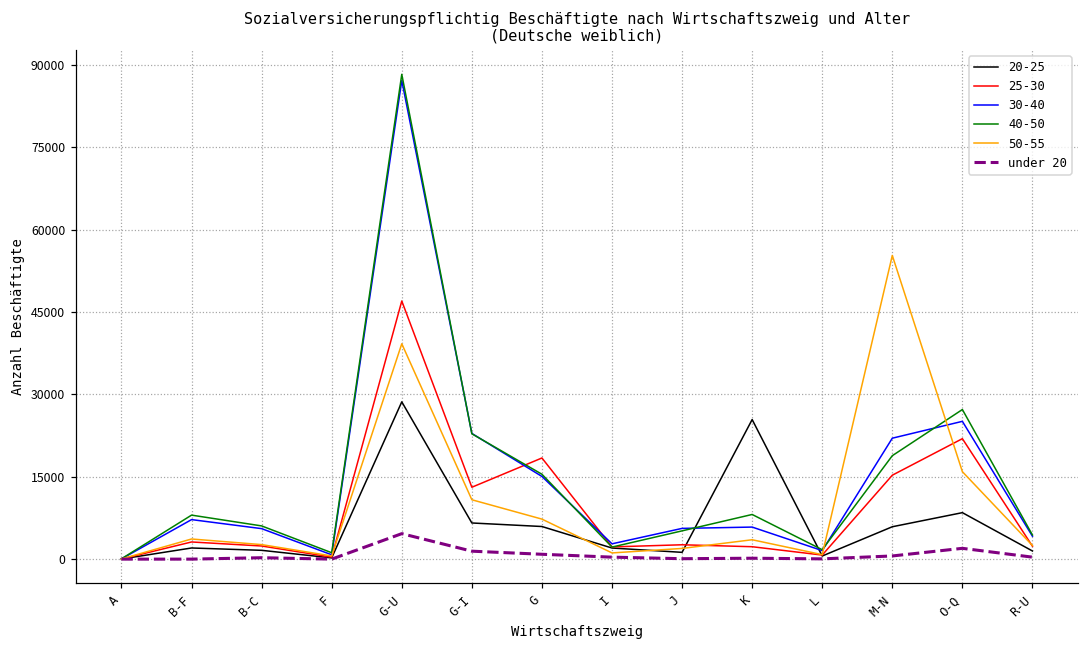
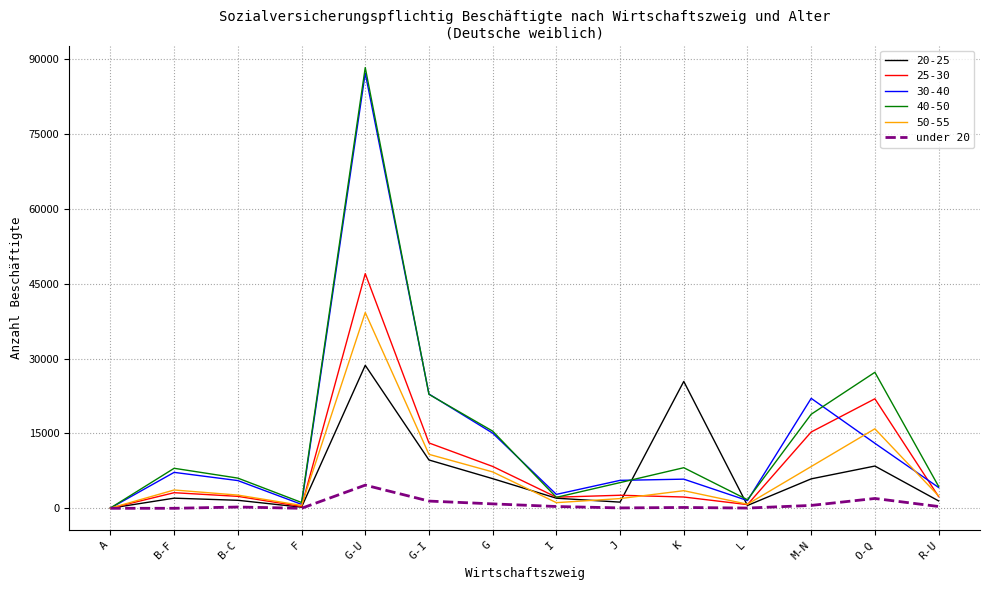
  {
    "20-25": {
      "B-F": 2000,
      "B-C": 2000,
      "G-U": 29000,
-     "G-I": 7000,
+     "G-I": 10000,
      "G": 6000,
      "J": 1000,
      "K": 25000,
      "M-N": 6000,
      "O-Q": 8000,
      "R-U": 1000
    },
    "25-30": {
      "B-F": 3000,
      "G-U": 47000,
      "G-I": 13000,
-     "G": 18000,
+     "G": 8000,
      "J": 3000,
      "K": 2000,
      "M-N": 15000,
      "O-Q": 22000
    },
    "30-40": {
      "B-F": 7000,
      "G-U": 87000,
      "I": 3000,
      "K": 6000,
      "M-N": 22000,
-     "O-Q": 25000
+     "O-Q": 13000
    },
    "40-50": {
      "B-F": 8000,
      "G-U": 88000,
      "K": 8000,
      "M-N": 19000,
      "O-Q": 27000
    },
    "50-55": {
      "B-F": 4000,
      "G-U": 39000,
      "G-I": 11000,
      "G": 7000,
      "I": 1000,
      "J": 2000,
      "K": 4000,
-     "M-N": 55000,
+     "M-N": 8000,
      "O-Q": 16000
    },
    "under 20": {
      "B-F": 0,
      "B-C": 0,
      "G-U": 5000,
      "G-I": 1000,
      "G": 1000,
      "I": 0,
      "J": 0,
      "K": 0,
      "L": 0,
      "M-N": 1000,
      "O-Q": 2000,
      "R-U": 0
    }
  }
